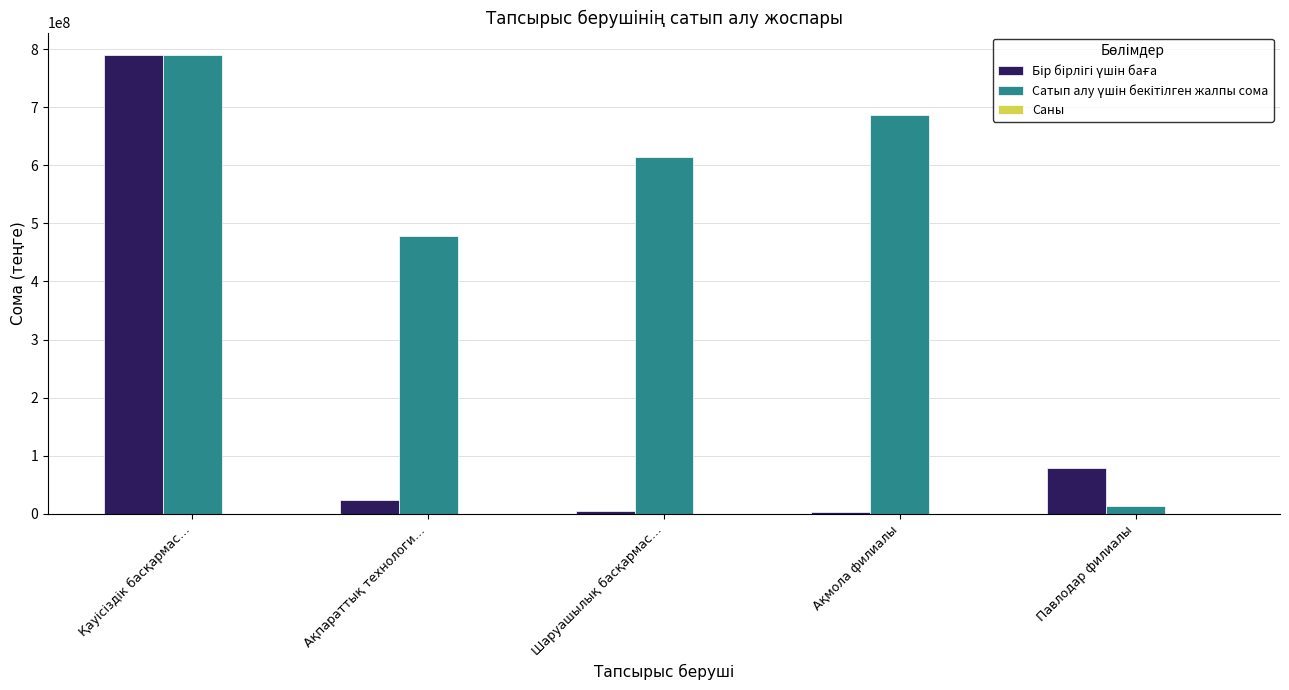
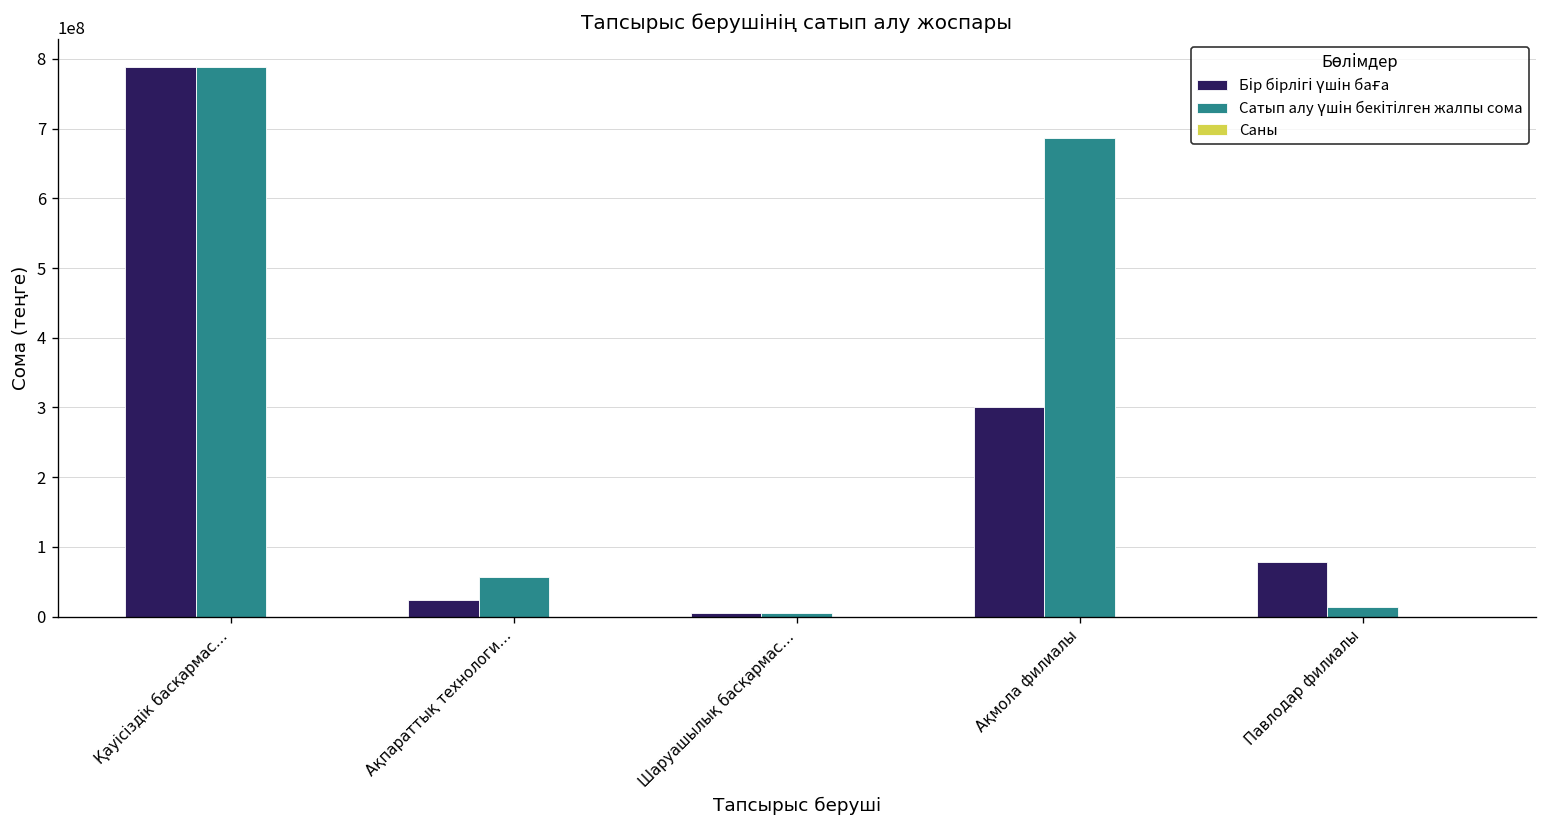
  {
    "Бір бірлігі үшін баға": {
      "Қауісіздік басқармас…": 790000000,
      "Ақпараттық технологи…": 20000000,
      "Шаруашылық басқармас…": 0,
-     "Ақмола филиалы": 0,
+     "Ақмола филиалы": 300000000,
      "Павлодар филиалы": 80000000
    },
    "Сатып алу үшін бекітілген жалпы сома": {
      "Қауісіздік басқармас…": 790000000,
-     "Ақпараттық технологи…": 480000000,
-     "Шаруашылық басқармас…": 610000000,
+     "Ақпараттық технологи…": 60000000,
+     "Шаруашылық басқармас…": 0,
      "Ақмола филиалы": 690000000,
      "Павлодар филиалы": 10000000
    }
  }
